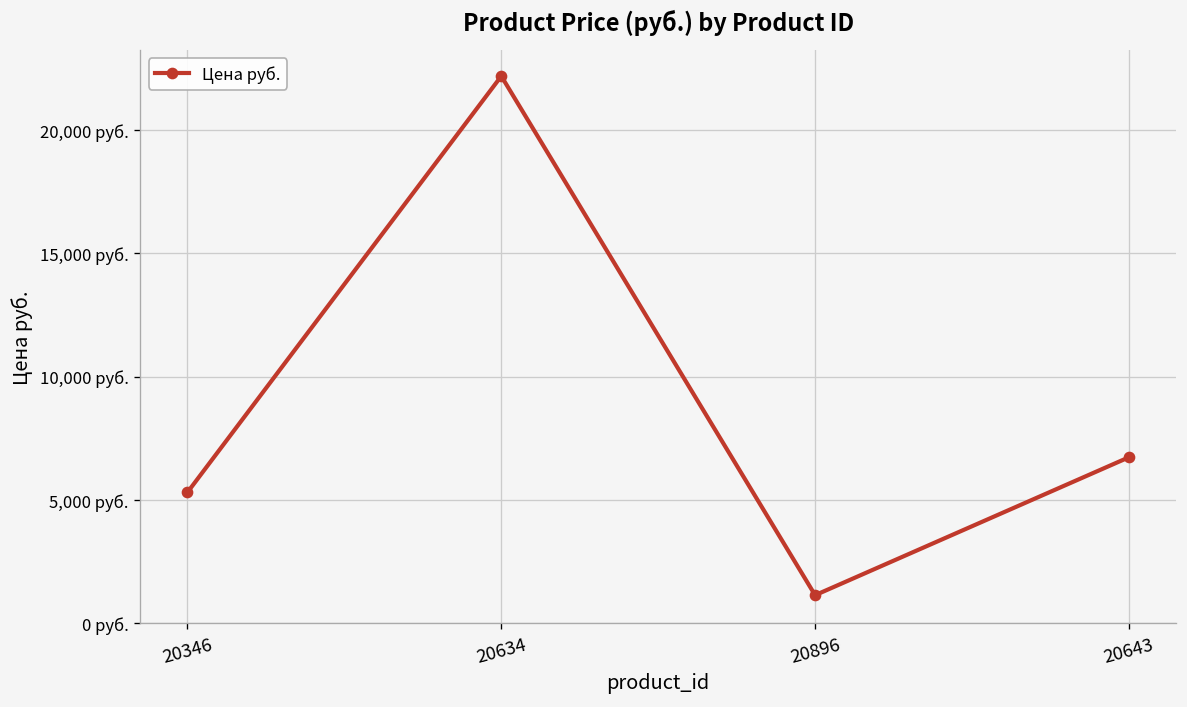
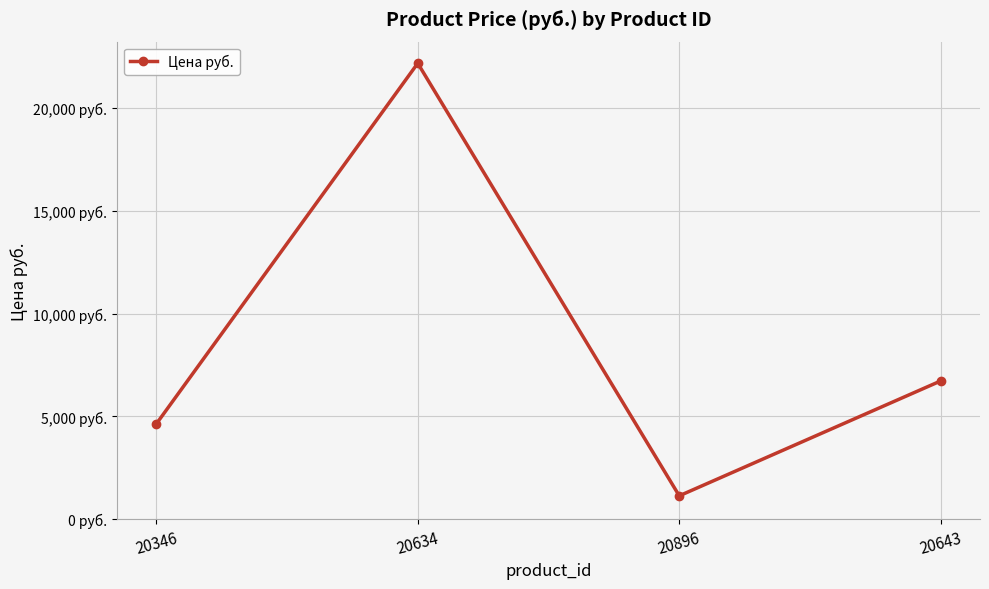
  {
-   "20346": "5,300 руб.",
+   "20346": "4,600 руб.",
    "20634": "22,200 руб.",
    "20896": "1,100 руб.",
    "20643": "6,700 руб."
  }
